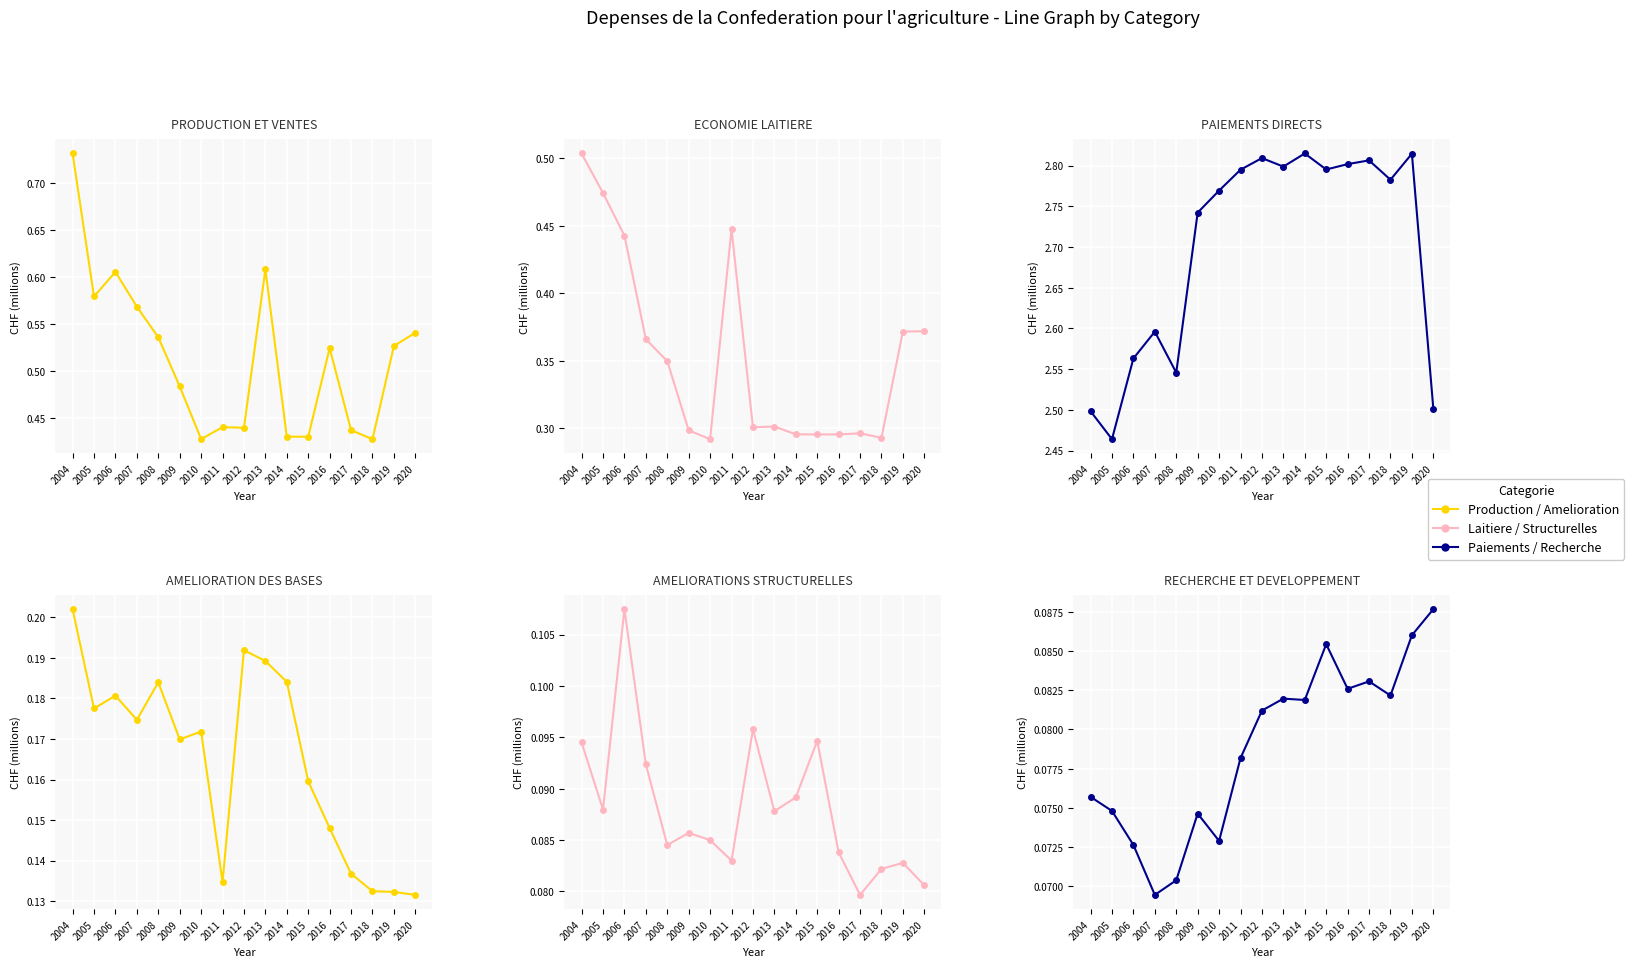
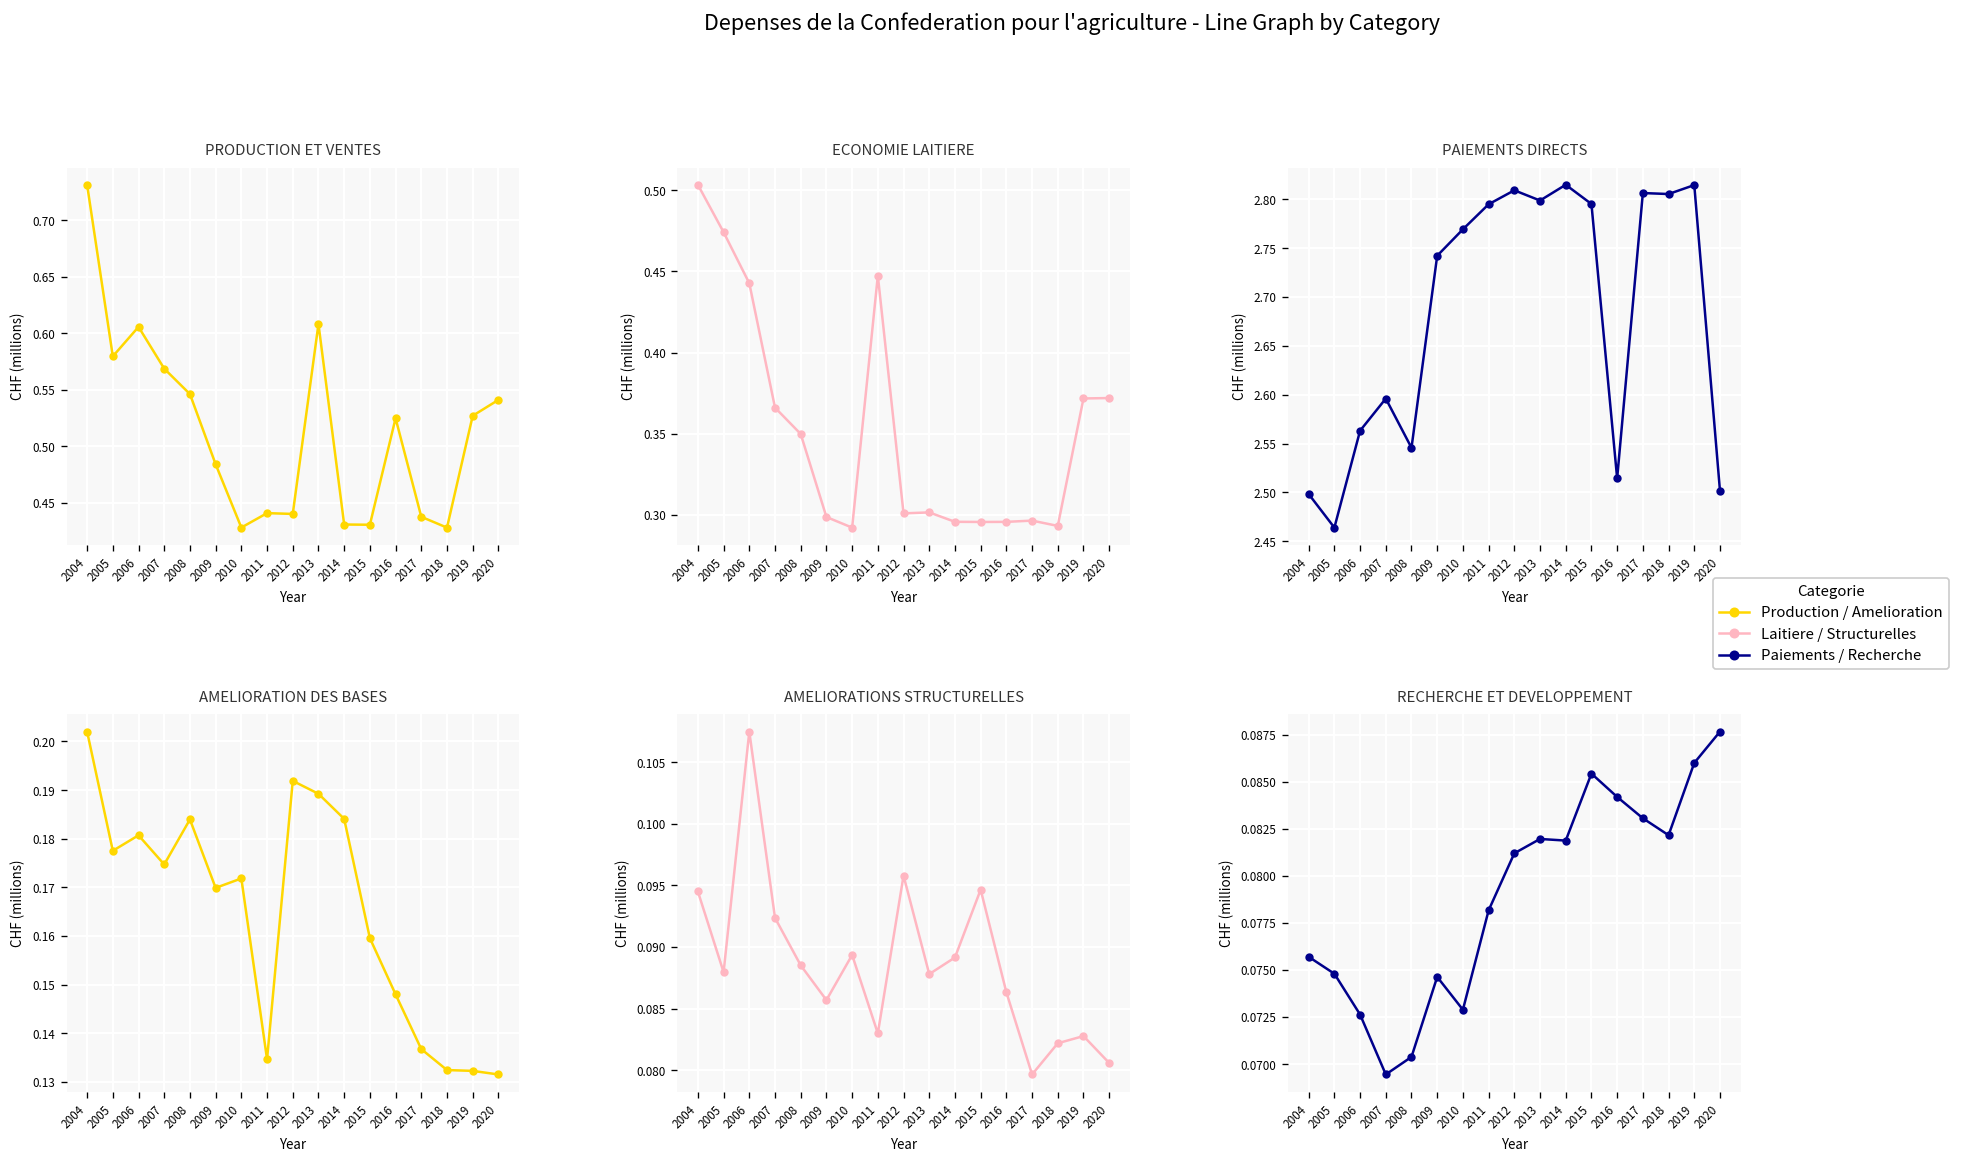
  {
    "PRODUCTION ET VENTES": {
      "2004": 0.73,
      "2005": 0.58,
      "2006": 0.61,
      "2007": 0.57,
-     "2008": 0.54,
+     "2008": 0.55,
      "2009": 0.48,
      "2010": 0.43,
      "2011": 0.44,
      "2012": 0.44,
      "2013": 0.61,
      "2014": 0.43,
      "2015": 0.43,
      "2016": 0.52,
      "2017": 0.44,
      "2018": 0.43,
      "2019": 0.53,
      "2020": 0.54
    },
    "ECONOMIE LAITIERE": {
      "2004": 0.504,
      "2005": 0.474,
      "2006": 0.443,
      "2007": 0.366,
      "2008": 0.350,
      "2009": 0.298,
      "2010": 0.292,
      "2011": 0.447,
      "2012": 0.301,
      "2013": 0.301,
      "2014": 0.296,
      "2015": 0.295,
      "2016": 0.295,
      "2017": 0.296,
      "2018": 0.293,
      "2019": 0.372,
      "2020": 0.372
    },
    "PAIEMENTS DIRECTS": {
      "2004": 2.50,
      "2005": 2.46,
      "2006": 2.56,
      "2007": 2.60,
      "2008": 2.55,
      "2009": 2.74,
      "2010": 2.77,
      "2011": 2.79,
      "2012": 2.81,
      "2013": 2.80,
      "2014": 2.81,
      "2015": 2.80,
-     "2016": 2.80,
+     "2016": 2.51,
      "2017": 2.81,
-     "2018": 2.78,
+     "2018": 2.81,
      "2019": 2.81,
      "2020": 2.50
    },
    "AMELIORATION DES BASES": {
      "2004": 0.202,
      "2005": 0.178,
      "2006": 0.181,
      "2007": 0.175,
      "2008": 0.184,
      "2009": 0.170,
      "2010": 0.172,
      "2011": 0.135,
      "2012": 0.192,
      "2013": 0.189,
      "2014": 0.184,
      "2015": 0.160,
      "2016": 0.148,
      "2017": 0.137,
      "2018": 0.132,
      "2019": 0.132,
      "2020": 0.132
    },
    "AMELIORATIONS STRUCTURELLES": {
      "2004": 0.0945,
      "2005": 0.0880,
      "2006": 0.1075,
      "2007": 0.0924,
-     "2008": 0.0845,
+     "2008": 0.0885,
      "2009": 0.0857,
-     "2010": 0.0850,
+     "2010": 0.0894,
      "2011": 0.0830,
      "2012": 0.0958,
      "2013": 0.0878,
      "2014": 0.0892,
      "2015": 0.0947,
-     "2016": 0.0838,
+     "2016": 0.0863,
      "2017": 0.0797,
      "2018": 0.0822,
      "2019": 0.0828,
      "2020": 0.0806
    },
    "RECHERCHE ET DEVELOPPEMENT": {
      "2004": 0.0757,
      "2005": 0.0748,
      "2006": 0.0726,
      "2007": 0.0695,
      "2008": 0.0704,
      "2009": 0.0746,
      "2010": 0.0729,
      "2011": 0.0782,
      "2012": 0.0812,
      "2013": 0.0820,
      "2014": 0.0819,
      "2015": 0.0854,
-     "2016": 0.0826,
+     "2016": 0.0842,
      "2017": 0.0831,
      "2018": 0.0822,
      "2019": 0.0860,
      "2020": 0.0877
    }
  }
